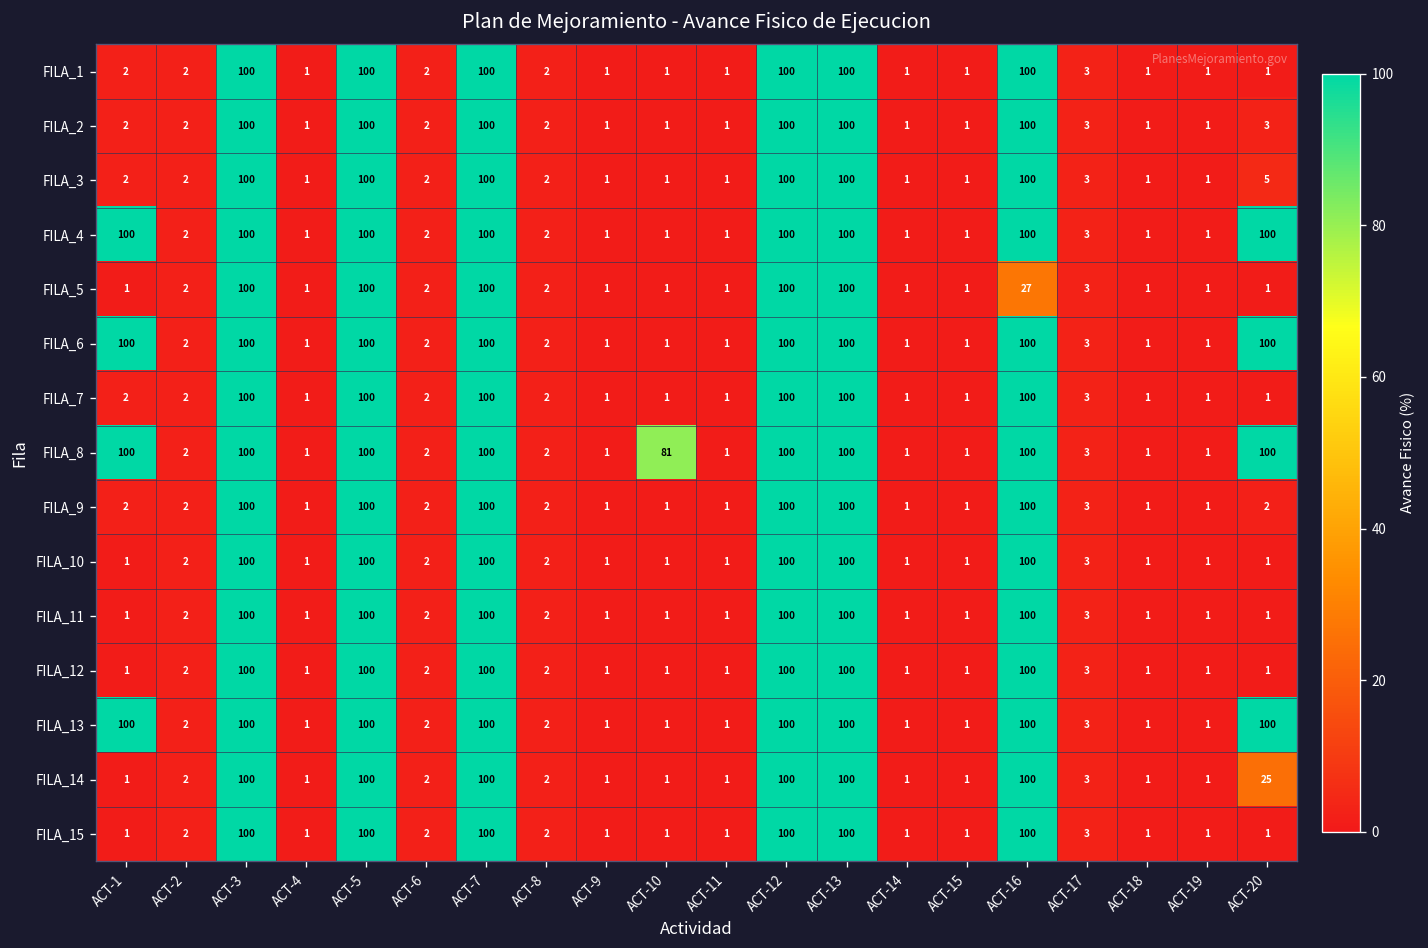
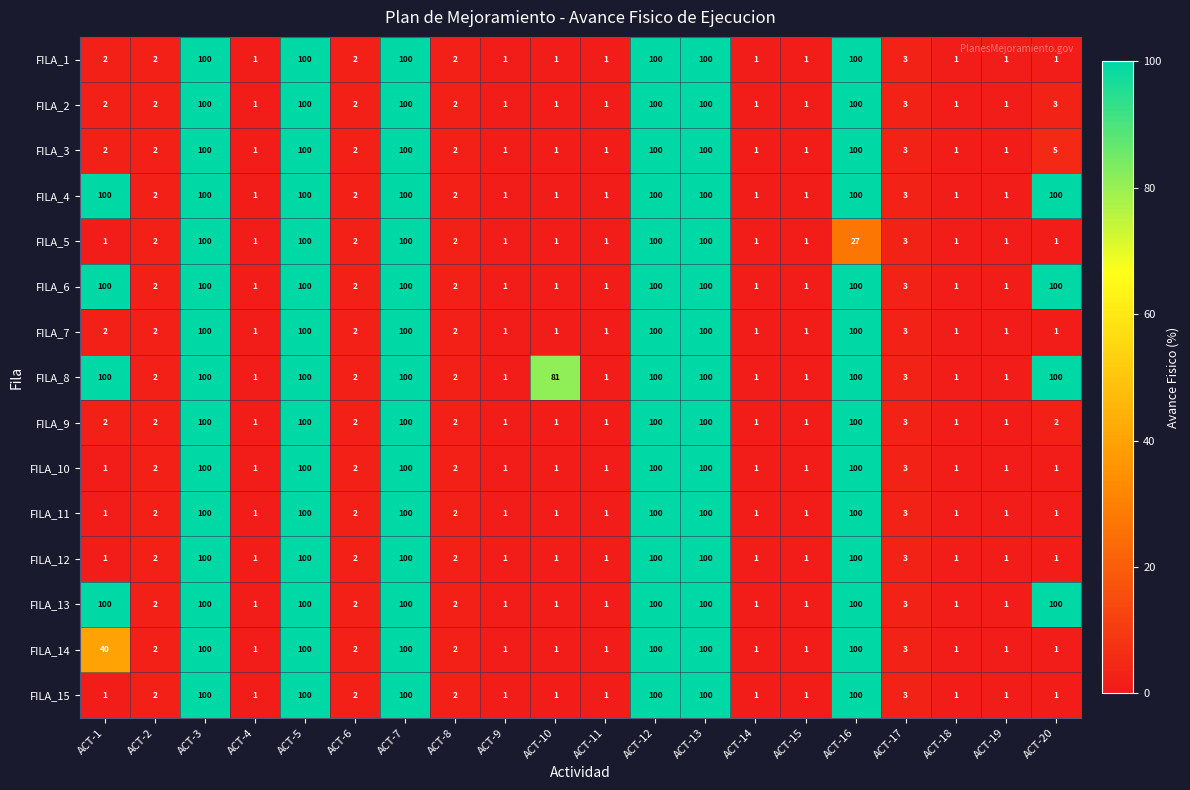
  {
    "FILA_14": {
-     "ACT-1": 1,
+     "ACT-1": 40,
      "ACT-2": 2,
      "ACT-3": 100,
      "ACT-4": 1,
      "ACT-5": 100,
      "ACT-6": 2,
      "ACT-7": 100,
      "ACT-8": 2,
      "ACT-9": 1,
      "ACT-10": 1,
      "ACT-11": 1,
      "ACT-12": 100,
      "ACT-13": 100,
      "ACT-14": 1,
      "ACT-15": 1,
      "ACT-16": 100,
      "ACT-17": 3,
      "ACT-18": 1,
      "ACT-19": 1,
-     "ACT-20": 25
+     "ACT-20": 1
    }
  }
